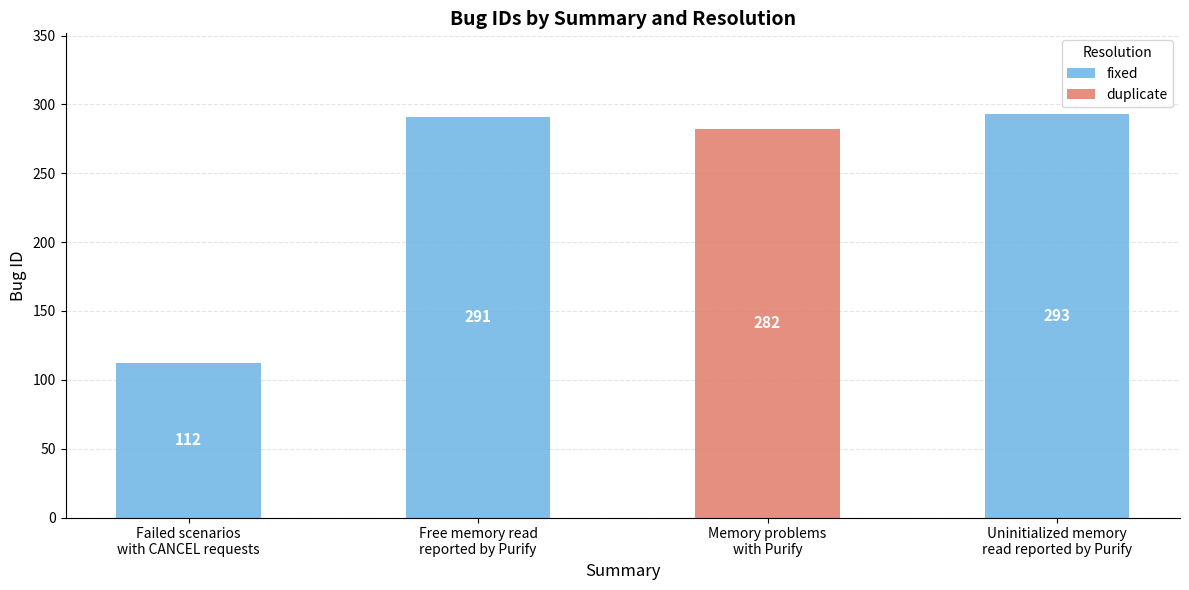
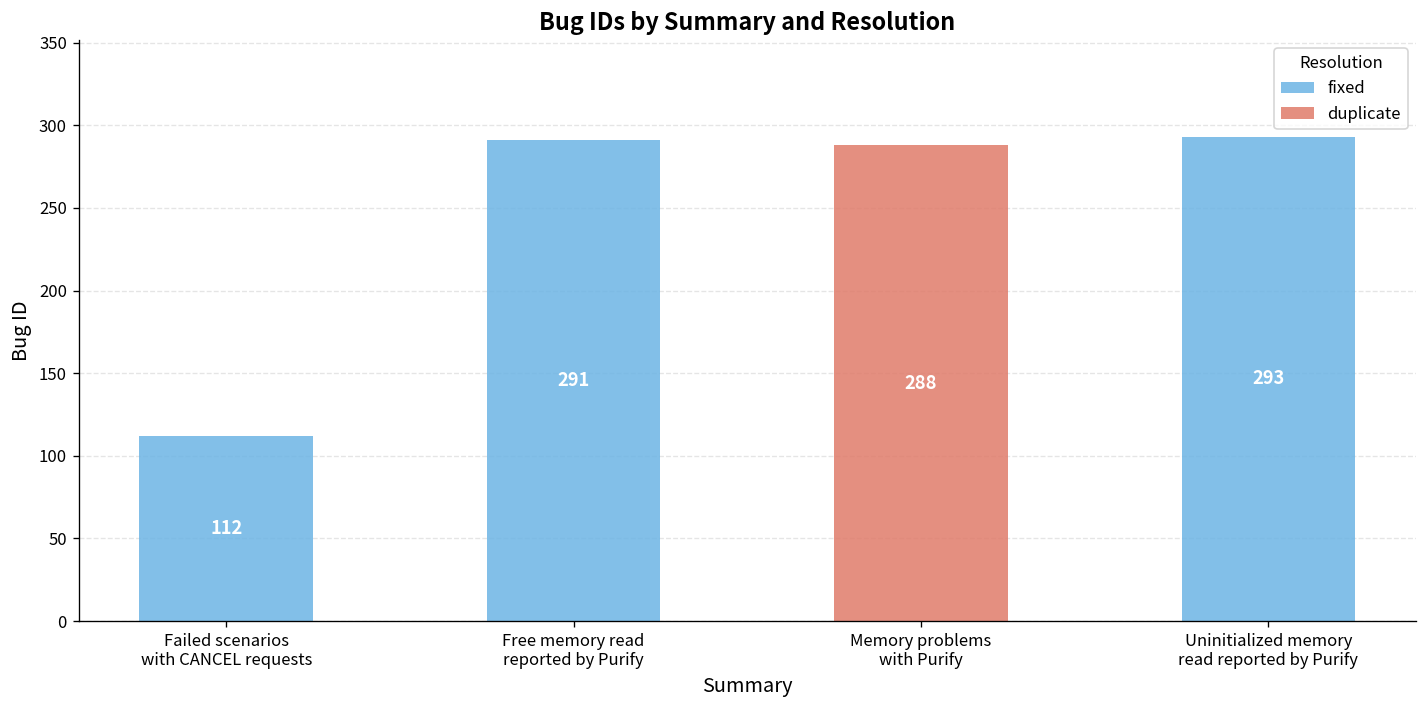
  {
    "fixed": {
      "Failed scenarios with CANCEL requests": 112,
      "Free memory read reported by Purify": 291,
      "Uninitialized memory read reported by Purify": 293
    },
    "duplicate": {
-     "Memory problems with Purify": 282
+     "Memory problems with Purify": 288
    }
  }
